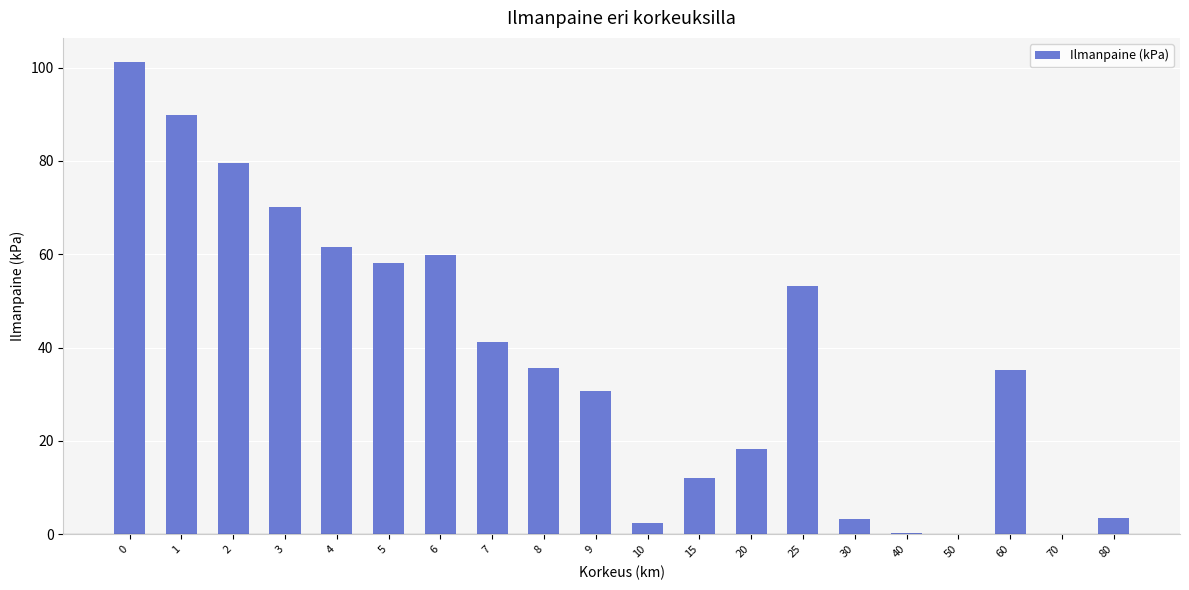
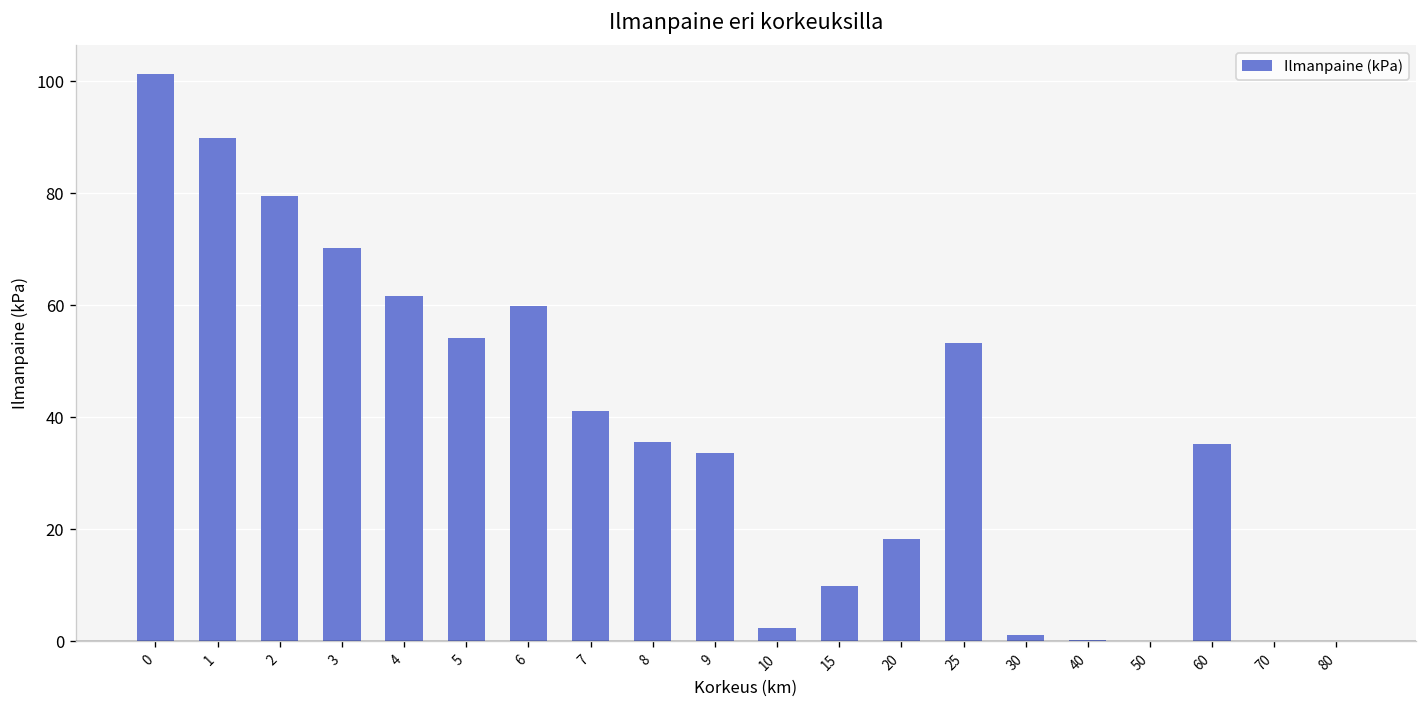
  {
    "0": 101,
    "1": 90,
    "2": 80,
    "3": 70,
    "4": 62,
-   "5": 58,
+   "5": 54,
    "6": 60,
    "7": 41,
    "8": 36,
-   "9": 31,
+   "9": 34,
    "10": 2,
-   "15": 12,
+   "15": 10,
    "20": 18,
    "25": 53,
-   "30": 3,
+   "30": 1,
    "60": 35,
-   "80": 3
+   "80": 0
  }
